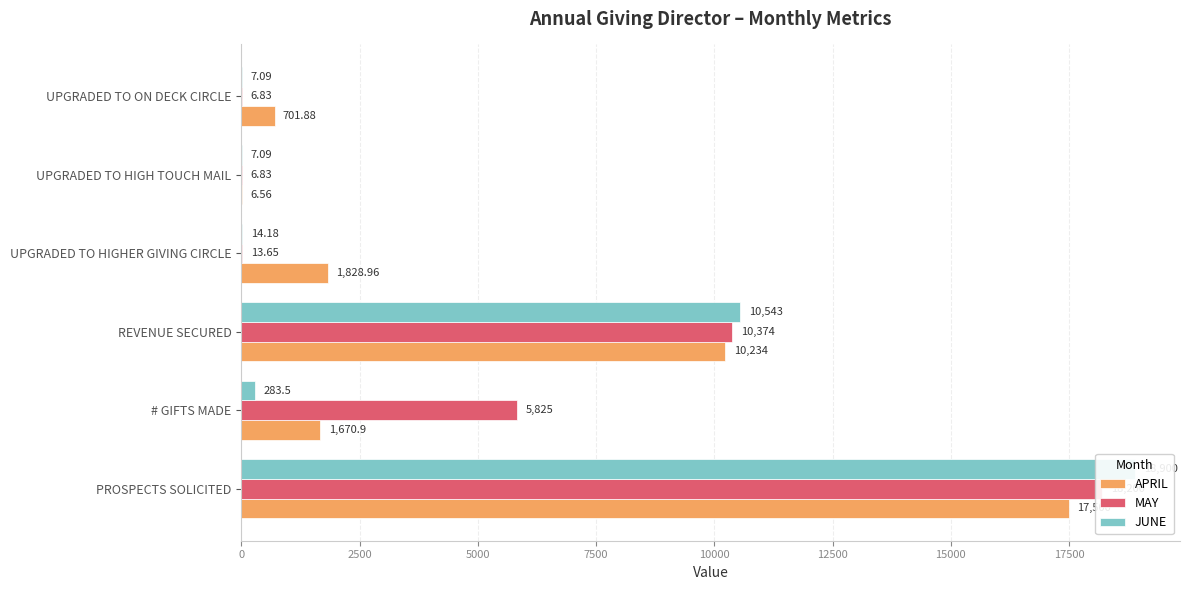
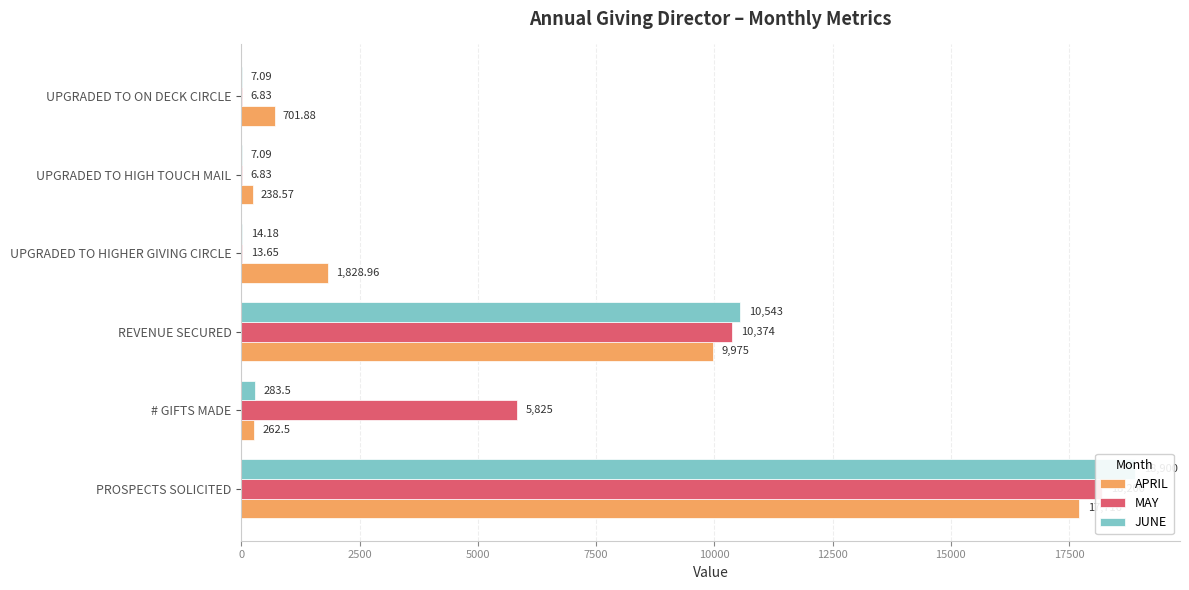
  {
    "APRIL": {
      "UPGRADED TO ON DECK CIRCLE": "701.88",
-     "UPGRADED TO HIGH TOUCH MAIL": "6.56",
+     "UPGRADED TO HIGH TOUCH MAIL": "238.57",
      "UPGRADED TO HIGHER GIVING CIRCLE": "1,828.96",
-     "REVENUE SECURED": "10,234",
-     "# GIFTS MADE": "1,670.9",
-     "PROSPECTS SOLICITED": "17500"
+     "REVENUE SECURED": "9,975",
+     "# GIFTS MADE": "262.5",
+     "PROSPECTS SOLICITED": "17700"
    },
    "MAY": {
      "UPGRADED TO ON DECK CIRCLE": "6.83",
      "UPGRADED TO HIGH TOUCH MAIL": "6.83",
      "UPGRADED TO HIGHER GIVING CIRCLE": "13.65",
      "REVENUE SECURED": "10,374",
      "# GIFTS MADE": "5,825"
    },
    "JUNE": {
      "UPGRADED TO ON DECK CIRCLE": "7.09",
      "UPGRADED TO HIGH TOUCH MAIL": "7.09",
      "UPGRADED TO HIGHER GIVING CIRCLE": "14.18",
      "REVENUE SECURED": "10,543",
      "# GIFTS MADE": "283.5"
    }
  }
